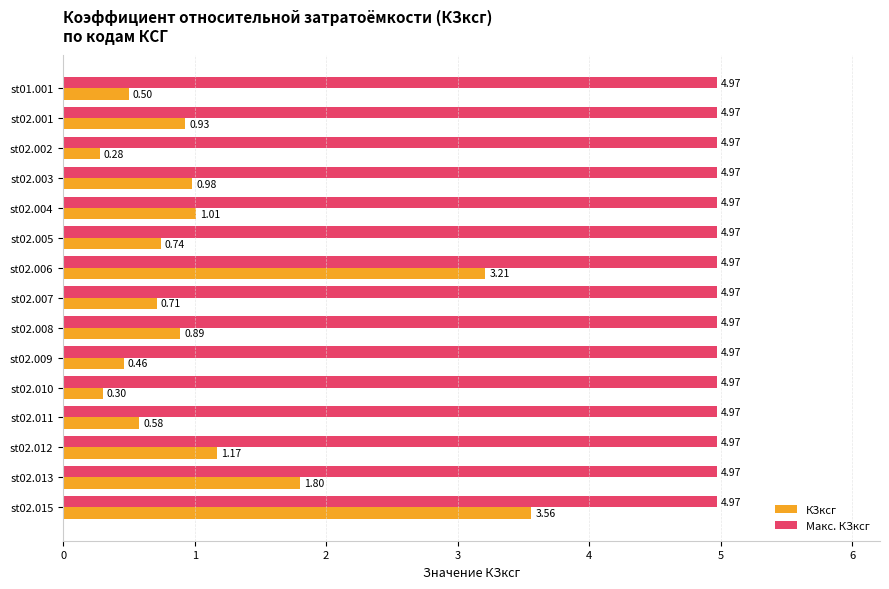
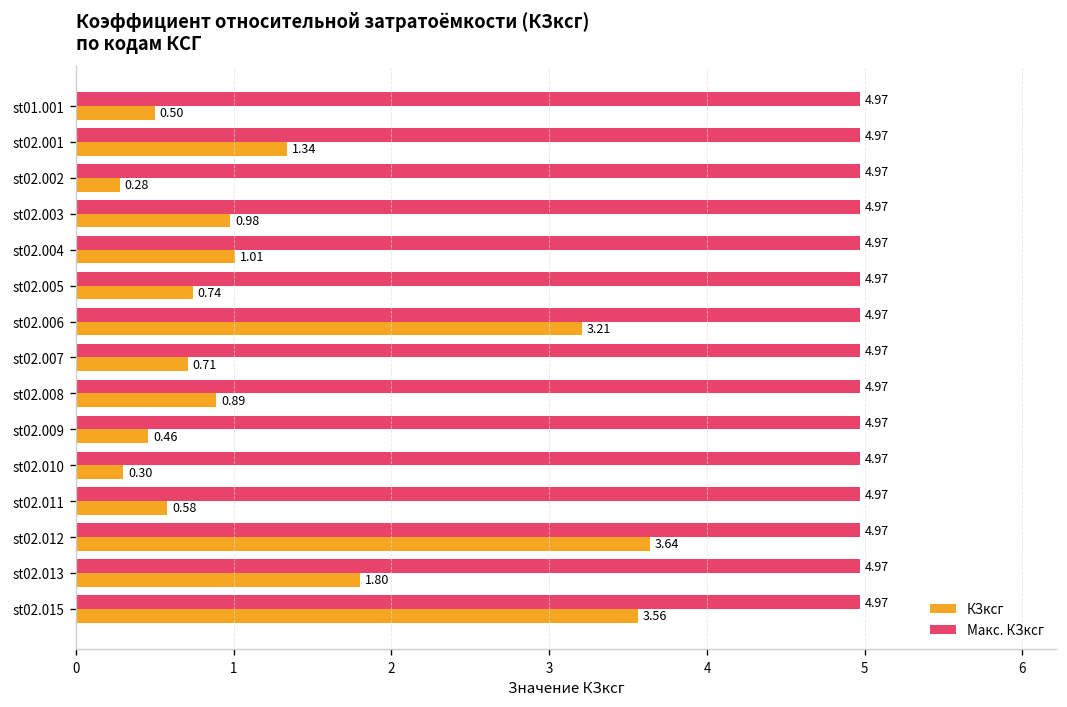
  {
    "КЗксг": {
      "st01.001": 0.50,
-     "st02.001": 0.93,
+     "st02.001": 1.34,
      "st02.002": 0.28,
      "st02.003": 0.98,
      "st02.004": 1.01,
      "st02.005": 0.74,
      "st02.006": 3.21,
      "st02.007": 0.71,
      "st02.008": 0.89,
      "st02.009": 0.46,
      "st02.010": 0.30,
      "st02.011": 0.58,
-     "st02.012": 1.17,
+     "st02.012": 3.64,
      "st02.013": 1.80,
      "st02.015": 3.56
    },
    "Макс. КЗксг": {
      "st01.001": 4.97,
      "st02.001": 4.97,
      "st02.002": 4.97,
      "st02.003": 4.97,
      "st02.004": 4.97,
      "st02.005": 4.97,
      "st02.006": 4.97,
      "st02.007": 4.97,
      "st02.008": 4.97,
      "st02.009": 4.97,
      "st02.010": 4.97,
      "st02.011": 4.97,
      "st02.012": 4.97,
      "st02.013": 4.97,
      "st02.015": 4.97
    }
  }
